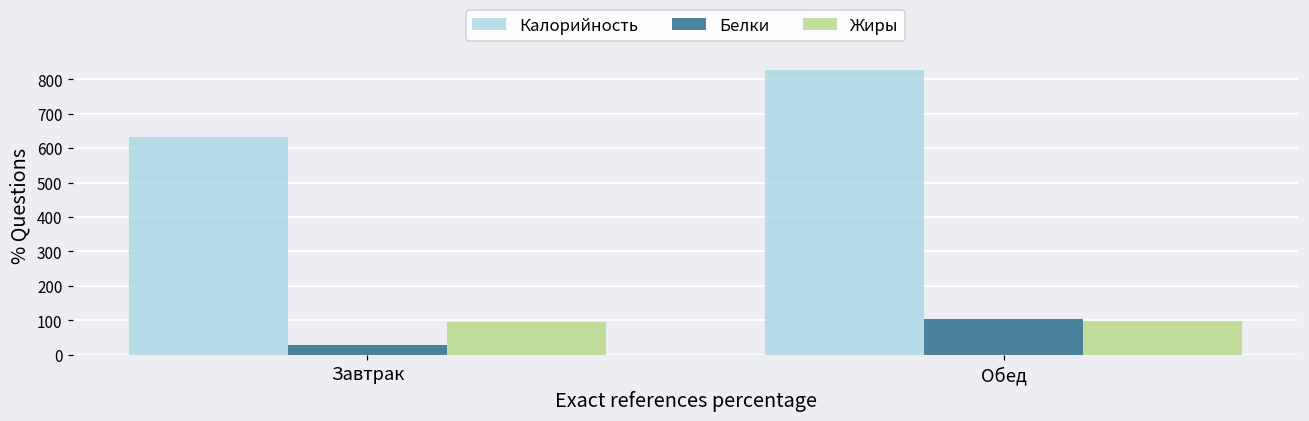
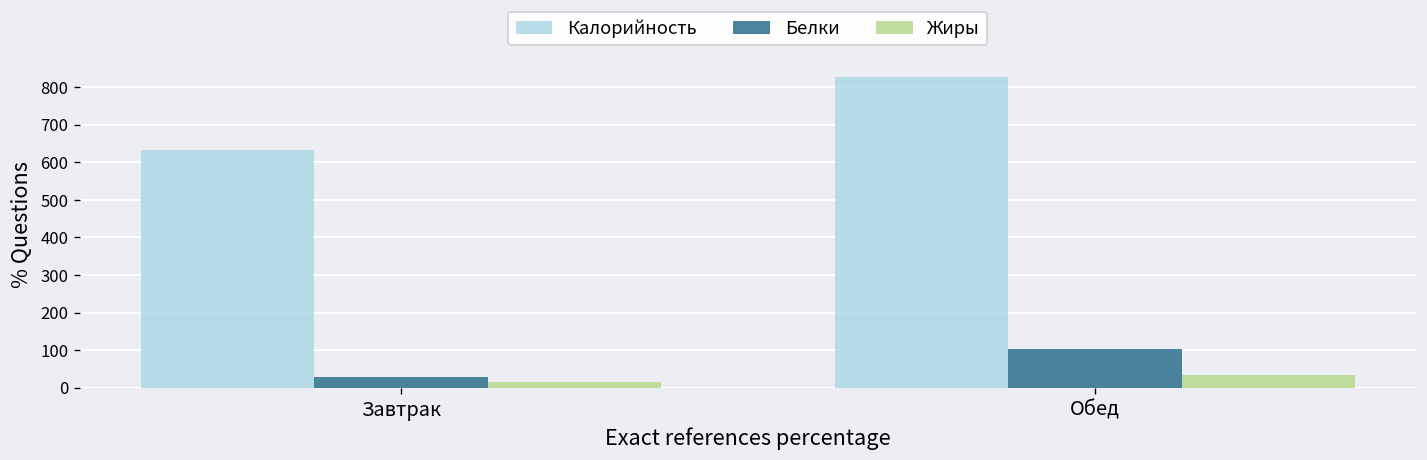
  {
    "Калорийность": {
      "Завтрак": 630,
      "Обед": 830
    },
    "Белки": {
      "Завтрак": 30,
      "Обед": 100
    },
    "Жиры": {
-     "Завтрак": 90,
-     "Обед": 100
+     "Завтрак": 20,
+     "Обед": 30
    }
  }
